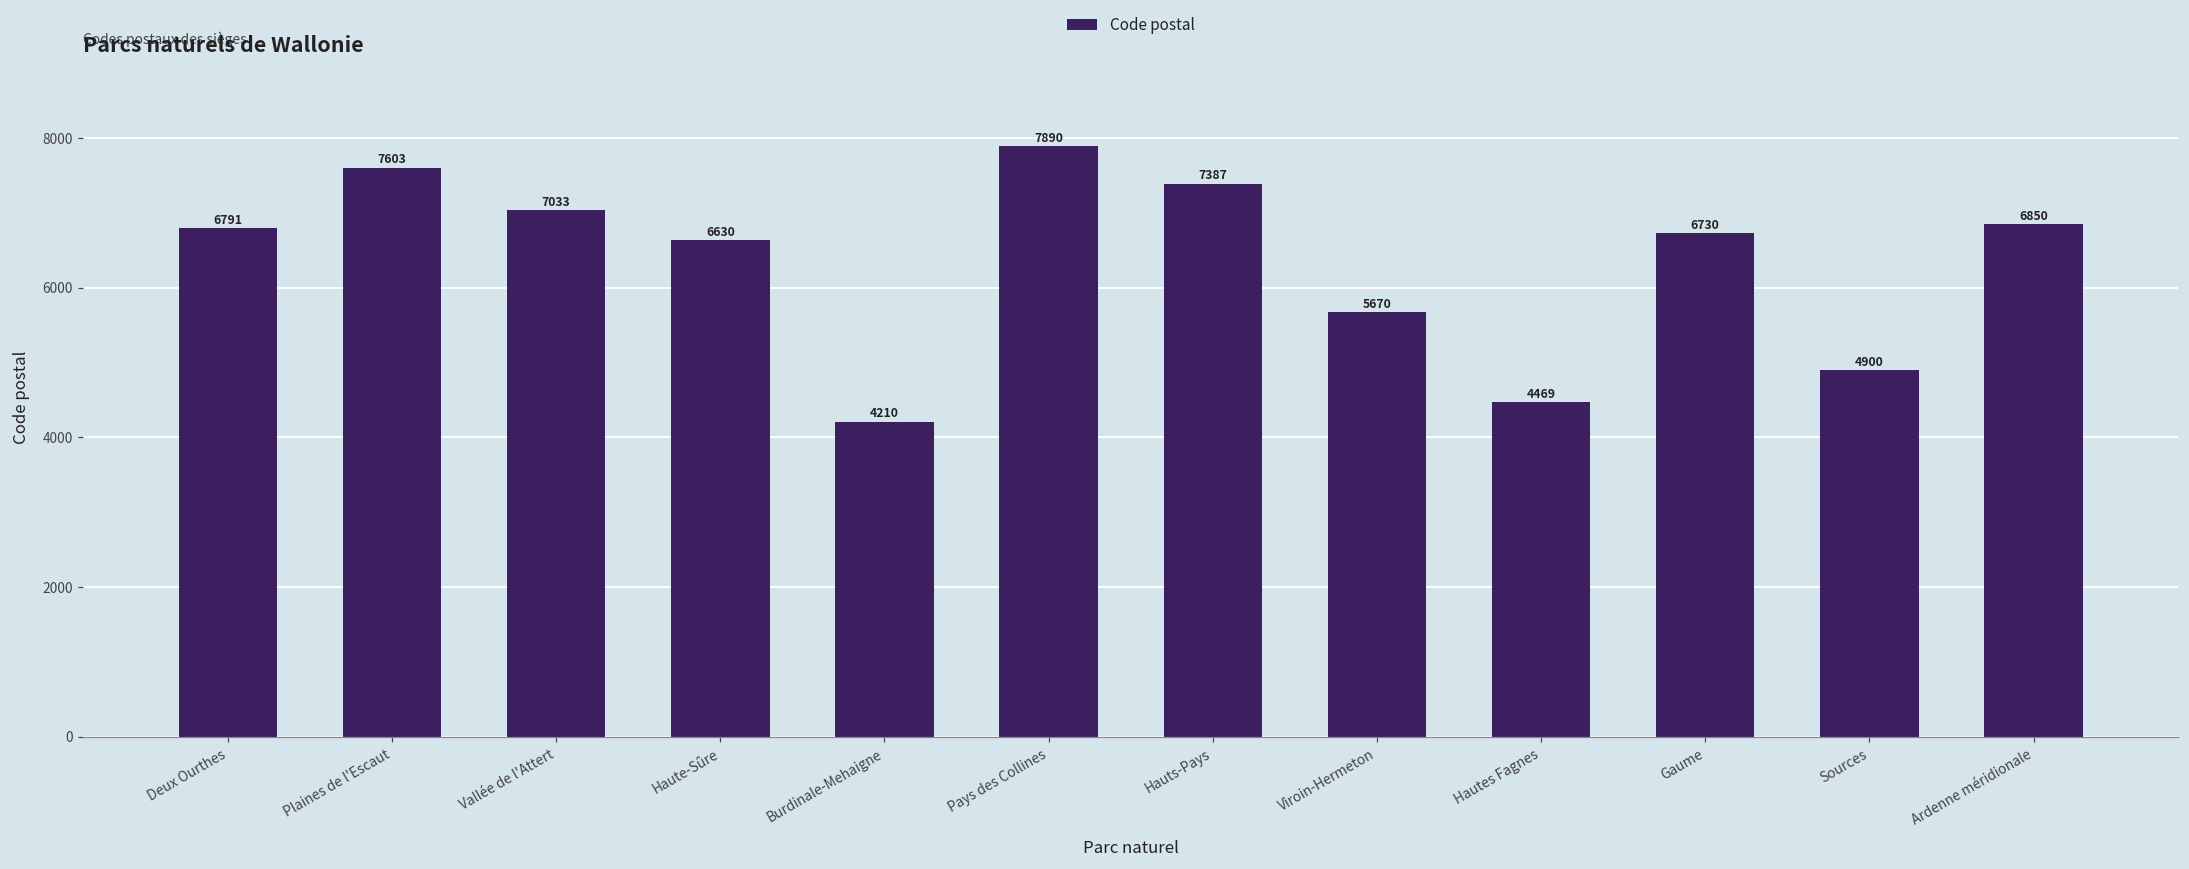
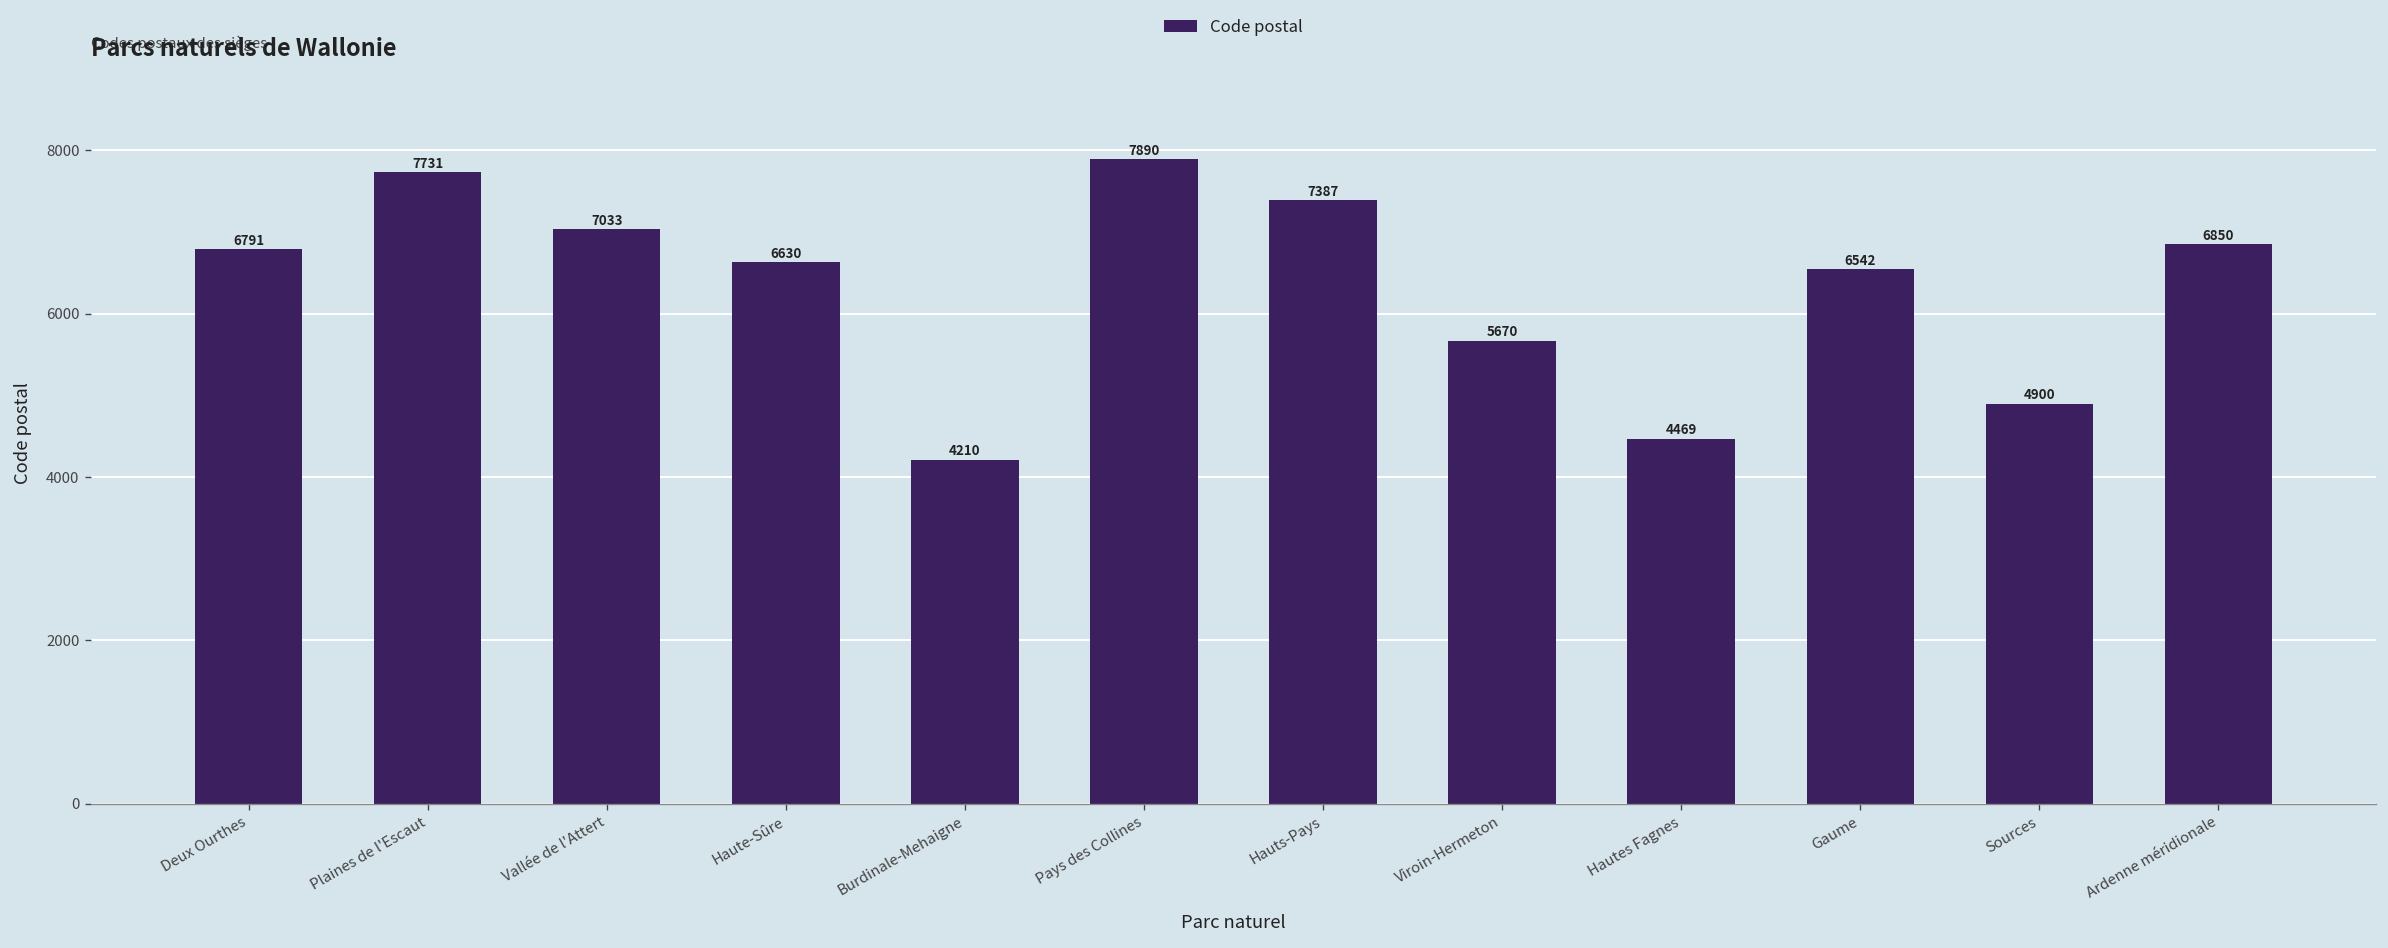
  {
    "Deux Ourthes": 6791,
-   "Plaines de l'Escaut": 7603,
+   "Plaines de l'Escaut": 7731,
    "Vallée de l'Attert": 7033,
    "Haute-Sûre": 6630,
    "Burdinale-Mehaigne": 4210,
    "Pays des Collines": 7890,
    "Hauts-Pays": 7387,
    "Viroin-Hermeton": 5670,
    "Hautes Fagnes": 4469,
-   "Gaume": 6730,
+   "Gaume": 6542,
    "Sources": 4900,
    "Ardenne méridionale": 6850
  }
